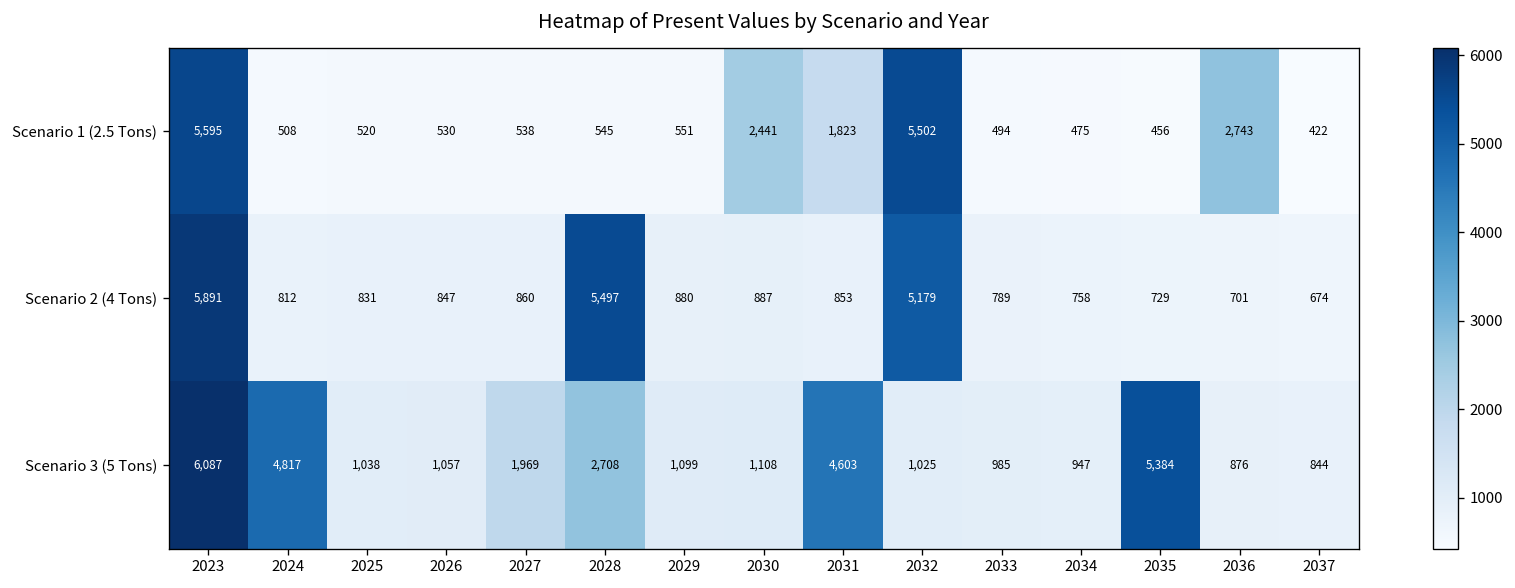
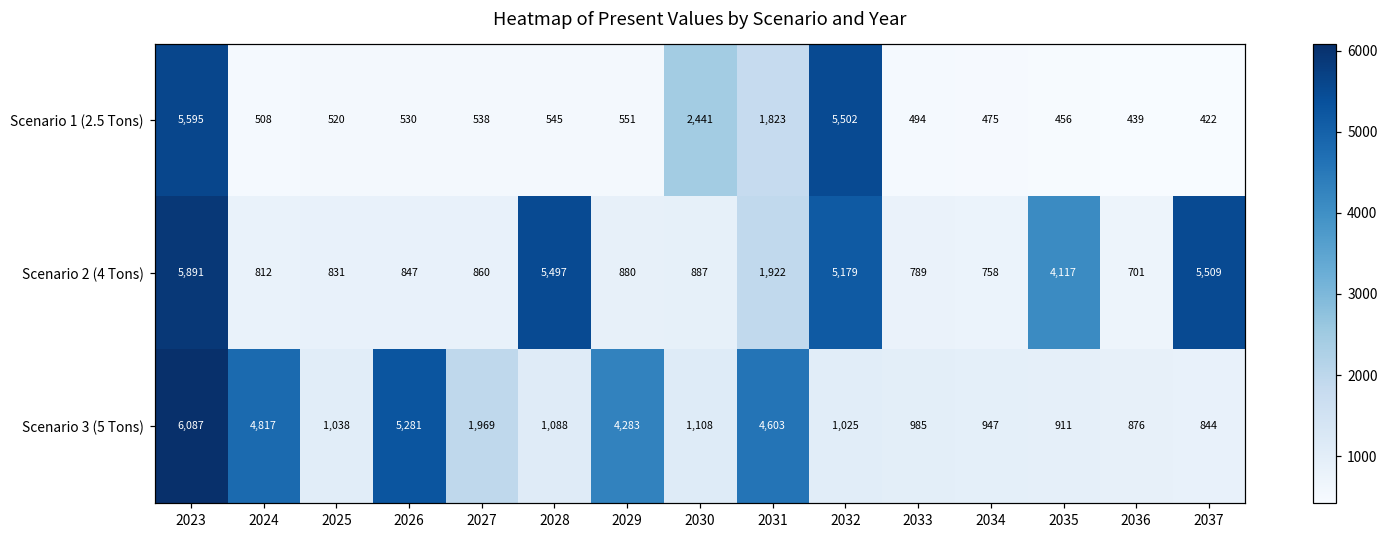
  {
    "Scenario 1 (2.5 Tons)": {
      "2023": "5,595",
      "2024": "508",
      "2025": "520",
      "2026": "530",
      "2027": "538",
      "2028": "545",
      "2029": "551",
      "2030": "2,441",
      "2031": "1,823",
      "2032": "5,502",
      "2033": "494",
      "2034": "475",
      "2035": "456",
-     "2036": "2,743",
+     "2036": "439",
      "2037": "422"
    },
    "Scenario 2 (4 Tons)": {
      "2023": "5,891",
      "2024": "812",
      "2025": "831",
      "2026": "847",
      "2027": "860",
      "2028": "5,497",
      "2029": "880",
      "2030": "887",
-     "2031": "853",
+     "2031": "1,922",
      "2032": "5,179",
      "2033": "789",
      "2034": "758",
-     "2035": "729",
+     "2035": "4,117",
      "2036": "701",
-     "2037": "674"
+     "2037": "5,509"
    },
    "Scenario 3 (5 Tons)": {
      "2023": "6,087",
      "2024": "4,817",
      "2025": "1,038",
-     "2026": "1,057",
+     "2026": "5,281",
      "2027": "1,969",
-     "2028": "2,708",
-     "2029": "1,099",
+     "2028": "1,088",
+     "2029": "4,283",
      "2030": "1,108",
      "2031": "4,603",
      "2032": "1,025",
      "2033": "985",
      "2034": "947",
-     "2035": "5,384",
+     "2035": "911",
      "2036": "876",
      "2037": "844"
    }
  }
